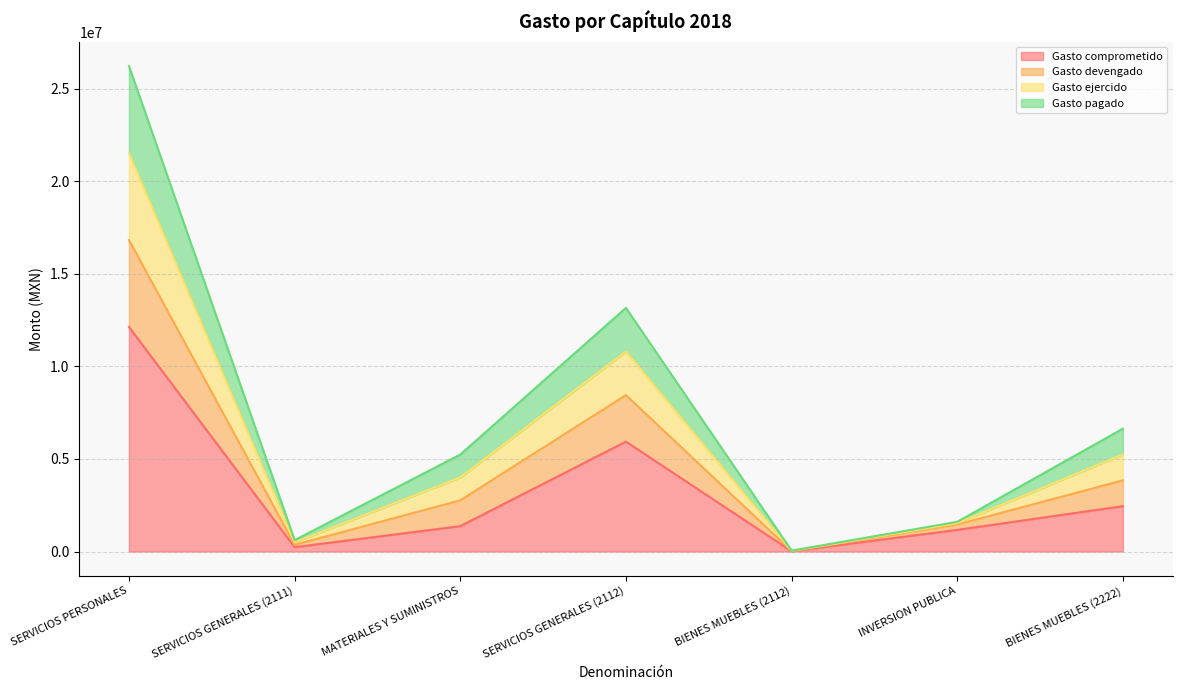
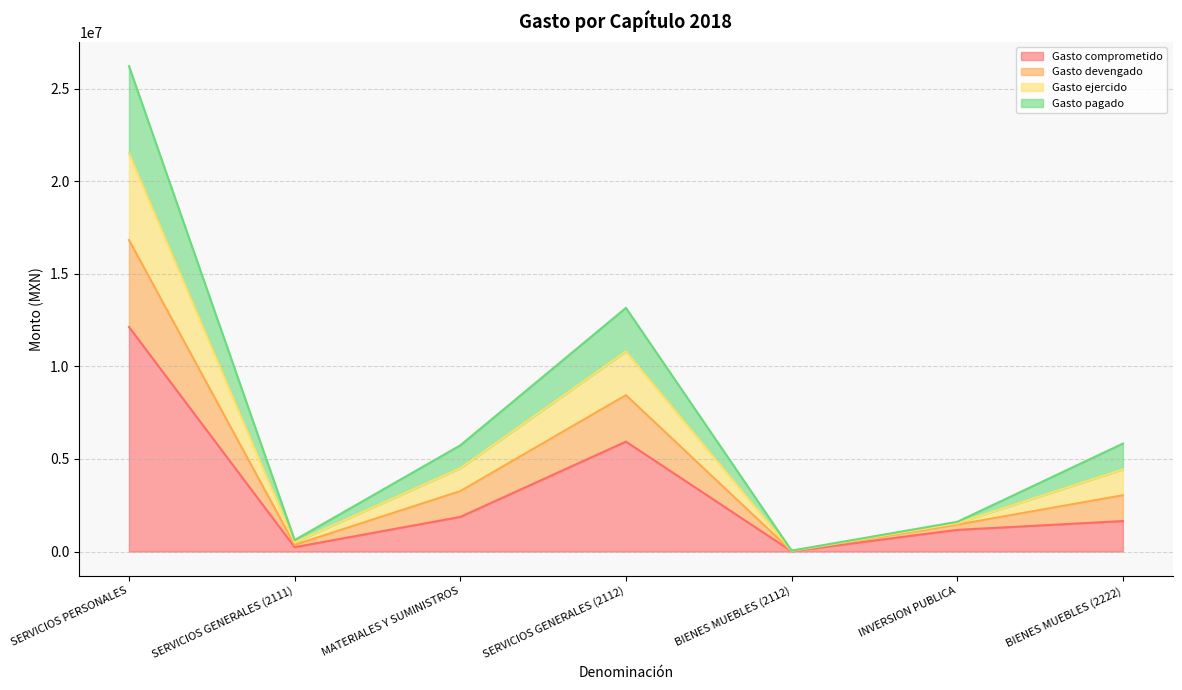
  {
    "Gasto comprometido": {
      "SERVICIOS PERSONALES": 12100000,
-     "MATERIALES Y SUMINISTROS": 1400000,
+     "MATERIALES Y SUMINISTROS": 1900000,
      "SERVICIOS GENERALES (2112)": 5900000,
      "INVERSION PUBLICA": 1200000,
-     "BIENES MUEBLES (2222)": 2400000
+     "BIENES MUEBLES (2222)": 1600000
    },
    "Gasto pagado": {
      "SERVICIOS PERSONALES": 4700000,
      "MATERIALES Y SUMINISTROS": 1200000,
      "SERVICIOS GENERALES (2112)": 2400000,
      "BIENES MUEBLES (2222)": 1400000
    }
  }
